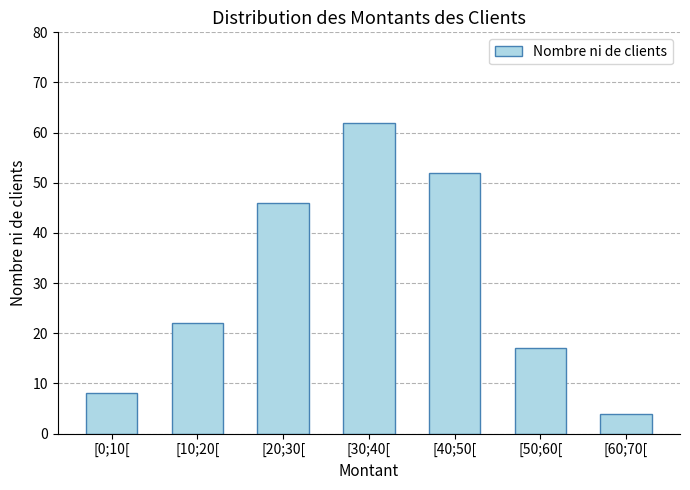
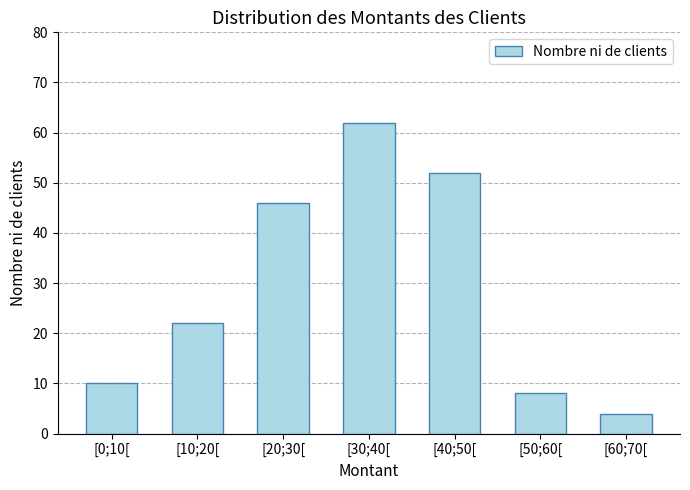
  {
-   "[0;10[": 8,
+   "[0;10[": 10,
    "[10;20[": 22,
    "[20;30[": 46,
    "[30;40[": 62,
    "[40;50[": 52,
-   "[50;60[": 17,
+   "[50;60[": 8,
    "[60;70[": 4
  }
